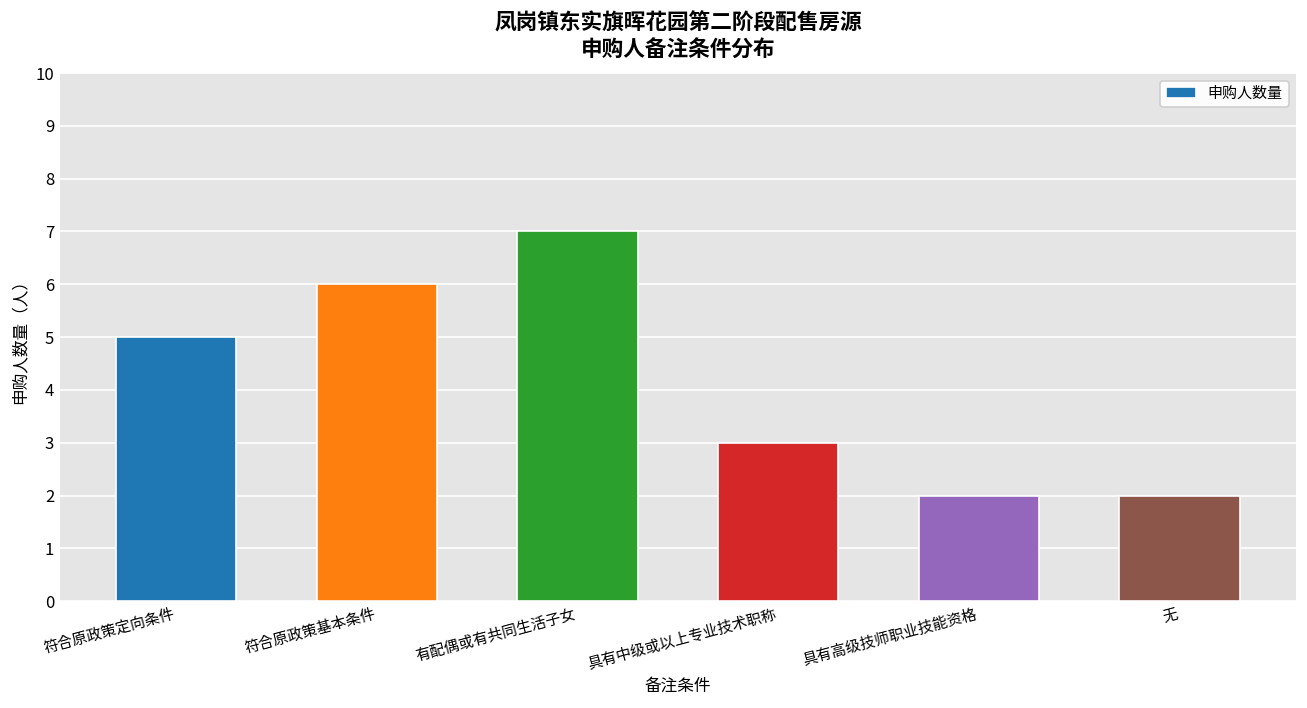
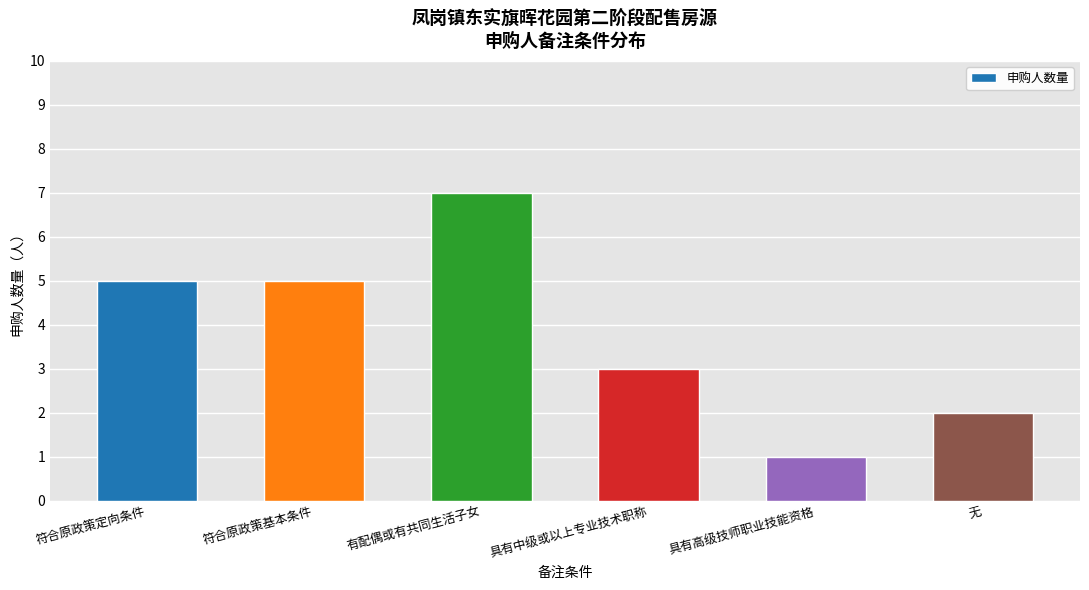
  {
    "符合原政策定向条件": 5,
-   "符合原政策基本条件": 6,
+   "符合原政策基本条件": 5,
    "有配偶或有共同生活子女": 7,
    "具有中级或以上专业技术职称": 3,
-   "具有高级技师职业技能资格": 2,
+   "具有高级技师职业技能资格": 1,
    "无": 2
  }
